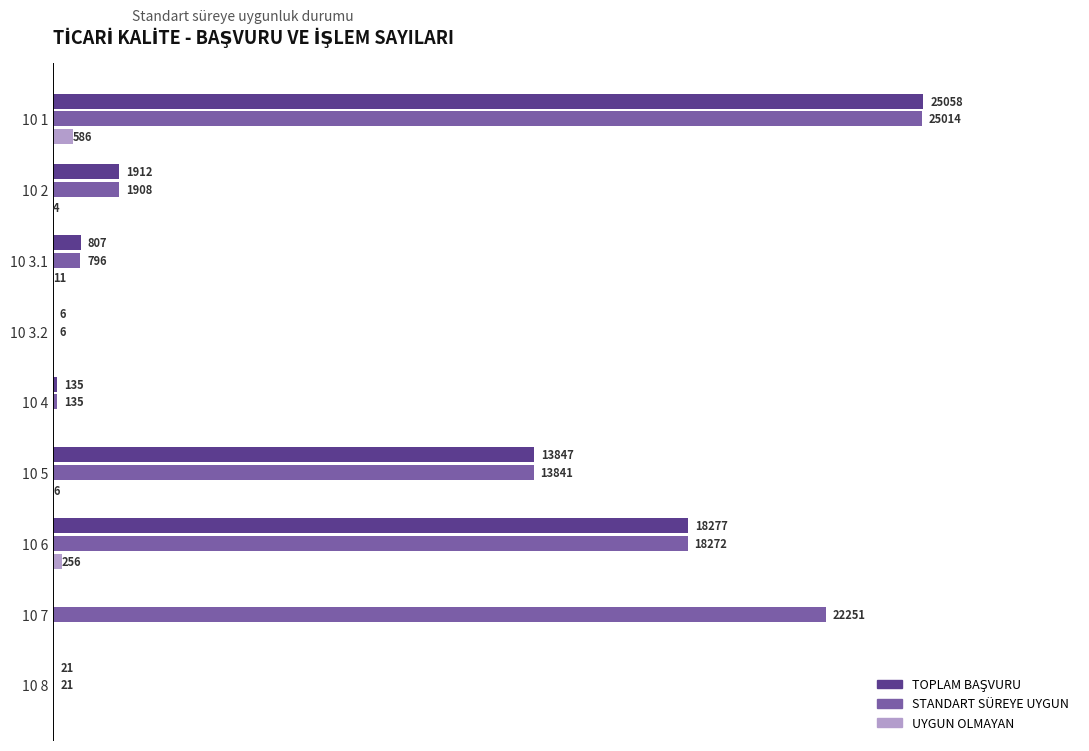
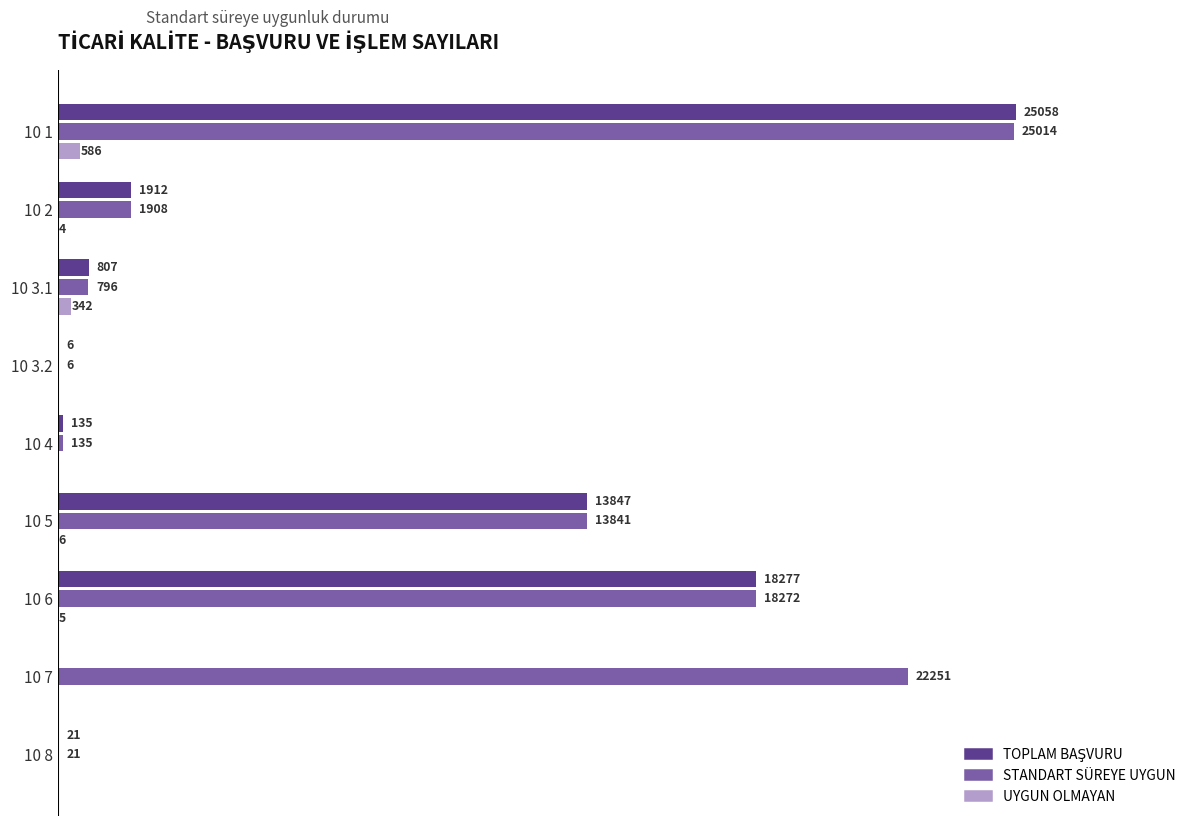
  {
    "UYGUN OLMAYAN": {
      "10 1": 586,
      "10 2": 4,
-     "10 3.1": 11,
+     "10 3.1": 342,
      "10 5": 6,
-     "10 6": 256
+     "10 6": 5
    }
  }
